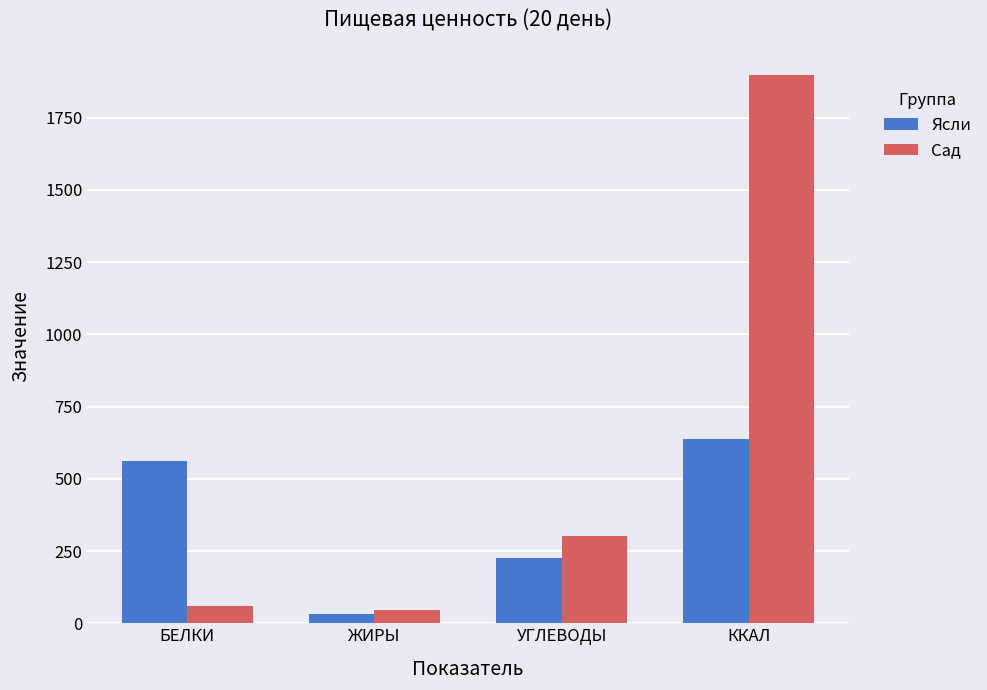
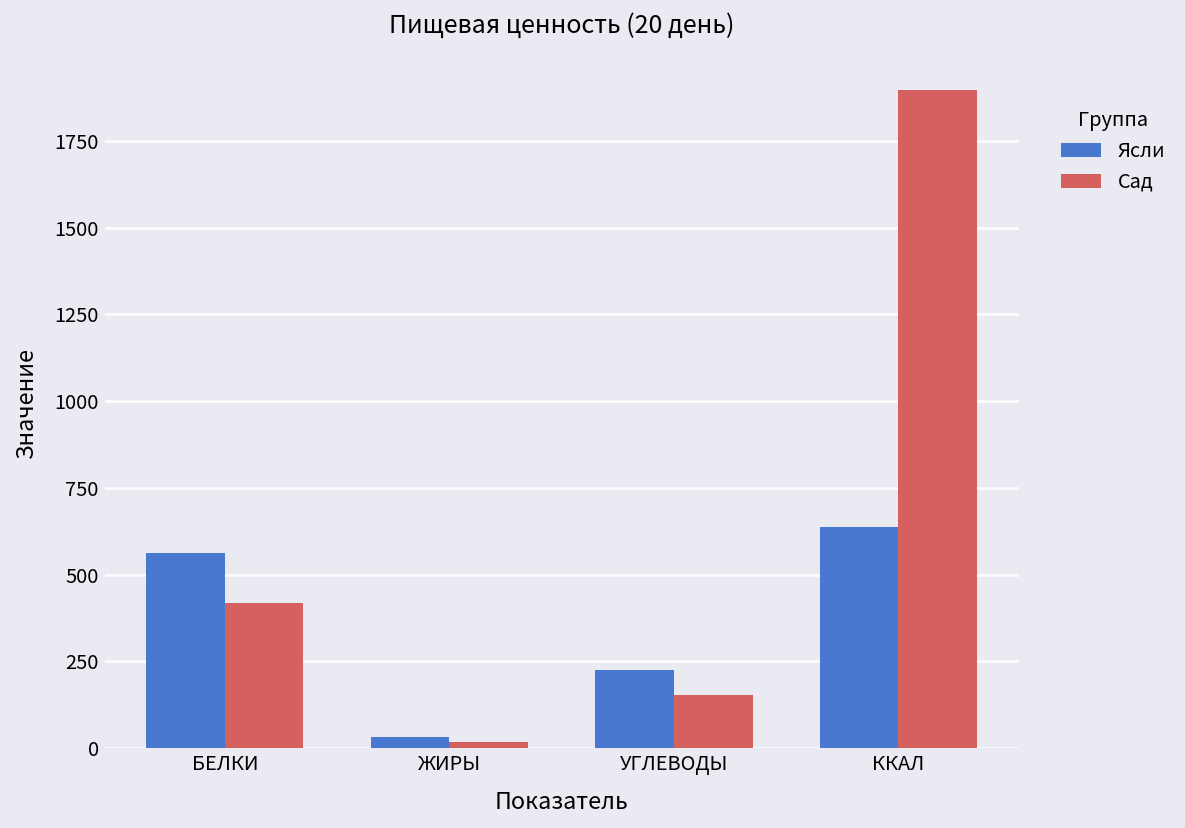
  {
    "Ясли": {
      "БЕЛКИ": 560,
      "ЖИРЫ": 30,
      "УГЛЕВОДЫ": 230,
      "ККАЛ": 640
    },
    "Сад": {
-     "БЕЛКИ": 60,
-     "ЖИРЫ": 50,
-     "УГЛЕВОДЫ": 300,
+     "БЕЛКИ": 420,
+     "ЖИРЫ": 20,
+     "УГЛЕВОДЫ": 150,
      "ККАЛ": 1900
    }
  }
